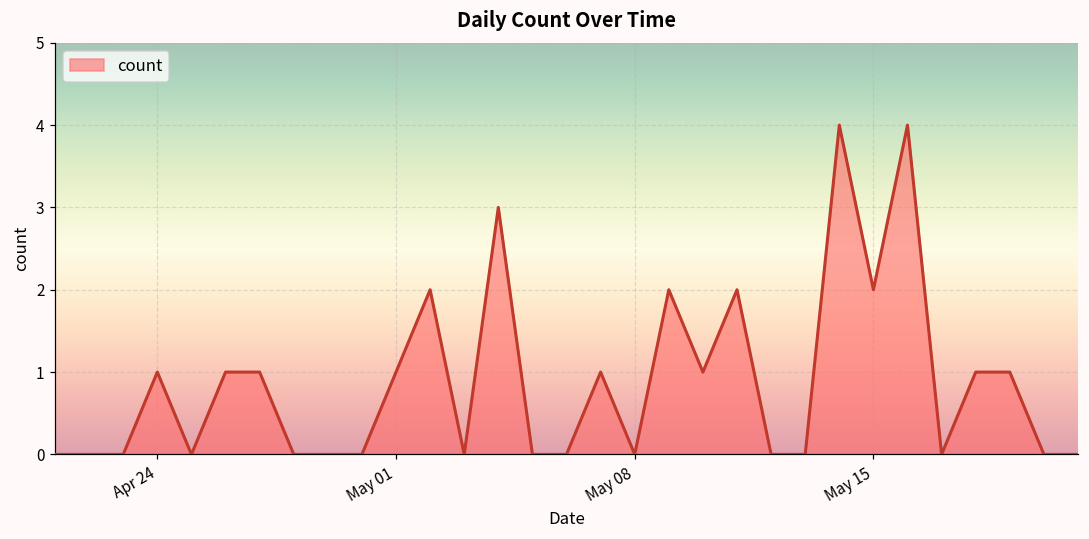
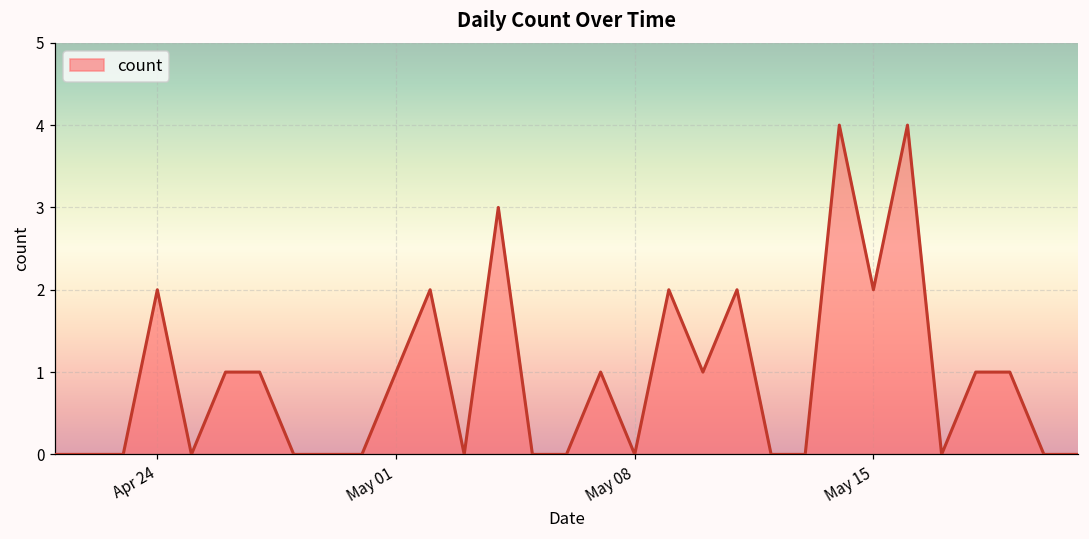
  {
-   "Apr 24": 1,
+   "Apr 24": 2,
    "May 01": 1,
    "May 08": 0,
    "May 15": 2
  }
